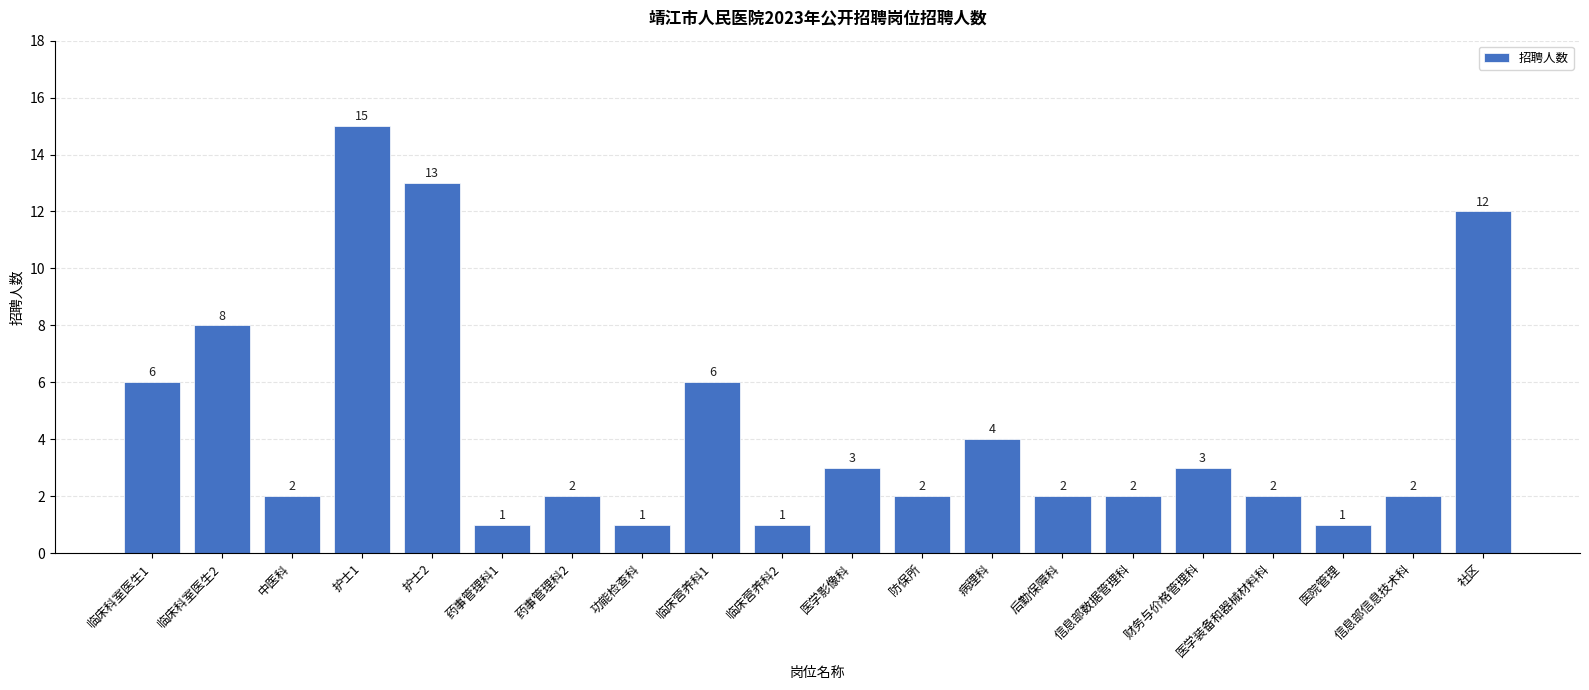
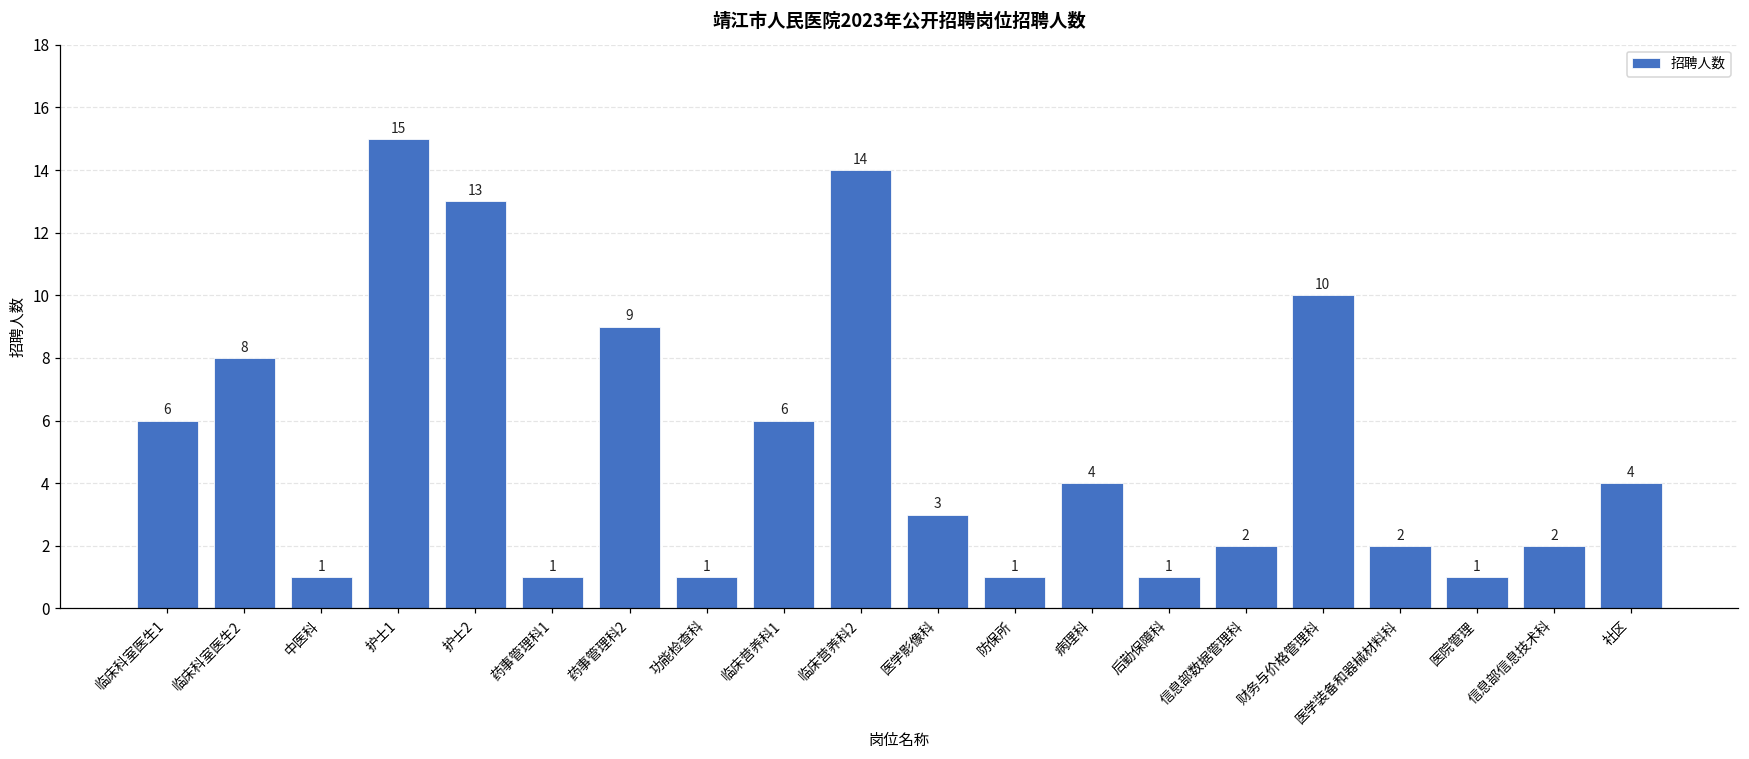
  {
    "临床科室医生1": 6,
    "临床科室医生2": 8,
-   "中医科": 2,
+   "中医科": 1,
    "护士1": 15,
    "护士2": 13,
    "药事管理科1": 1,
-   "药事管理科2": 2,
+   "药事管理科2": 9,
    "功能检查科": 1,
    "临床营养科1": 6,
-   "临床营养科2": 1,
+   "临床营养科2": 14,
    "医学影像科": 3,
-   "防保所": 2,
+   "防保所": 1,
    "病理科": 4,
-   "后勤保障科": 2,
+   "后勤保障科": 1,
    "信息部数据管理科": 2,
-   "财务与价格管理科": 3,
+   "财务与价格管理科": 10,
    "医学装备和器械材料科": 2,
    "医院管理": 1,
    "信息部信息技术科": 2,
-   "社区": 12
+   "社区": 4
  }
